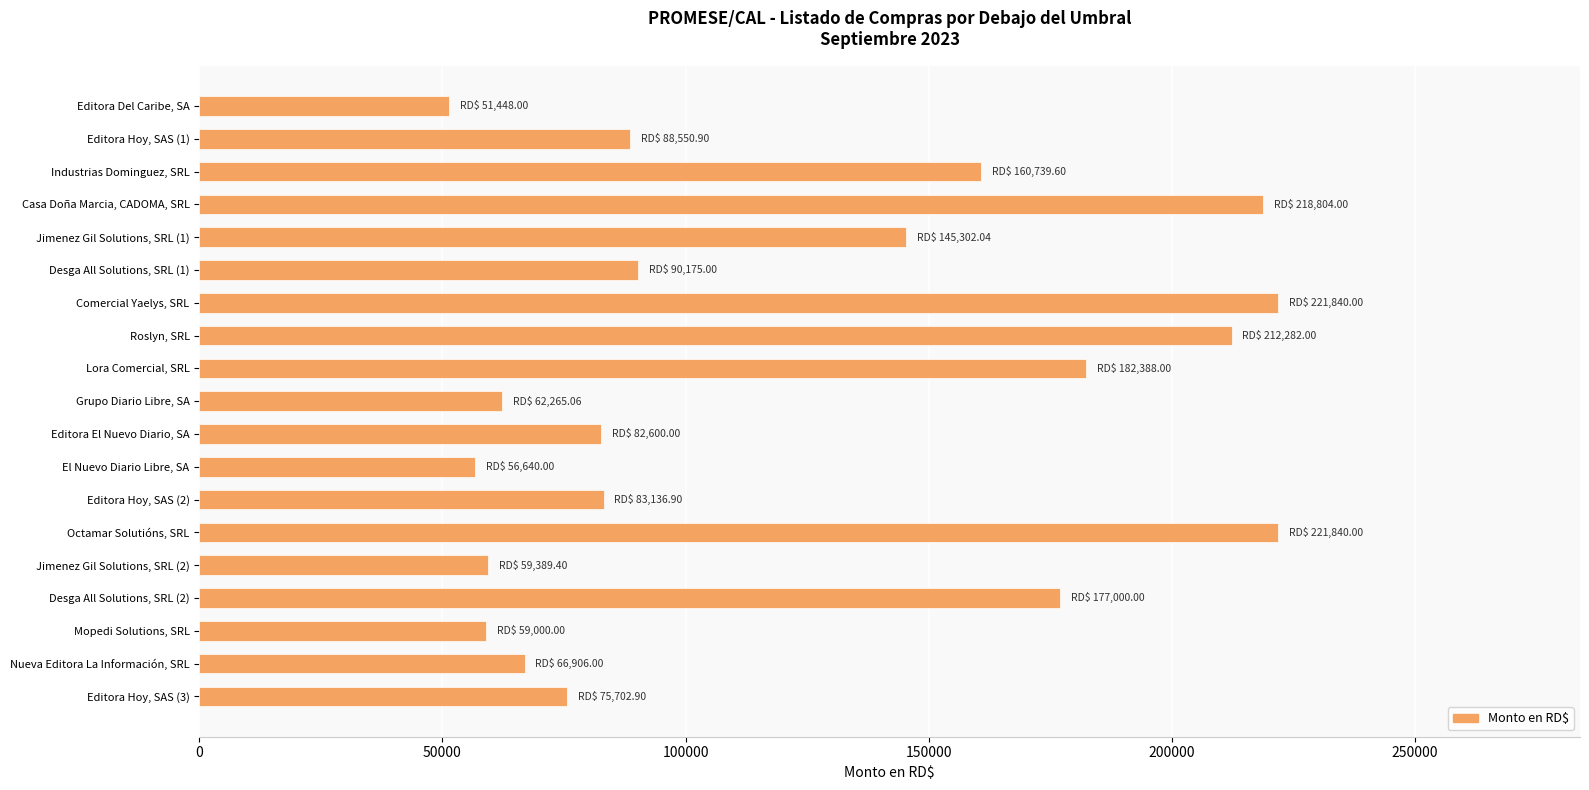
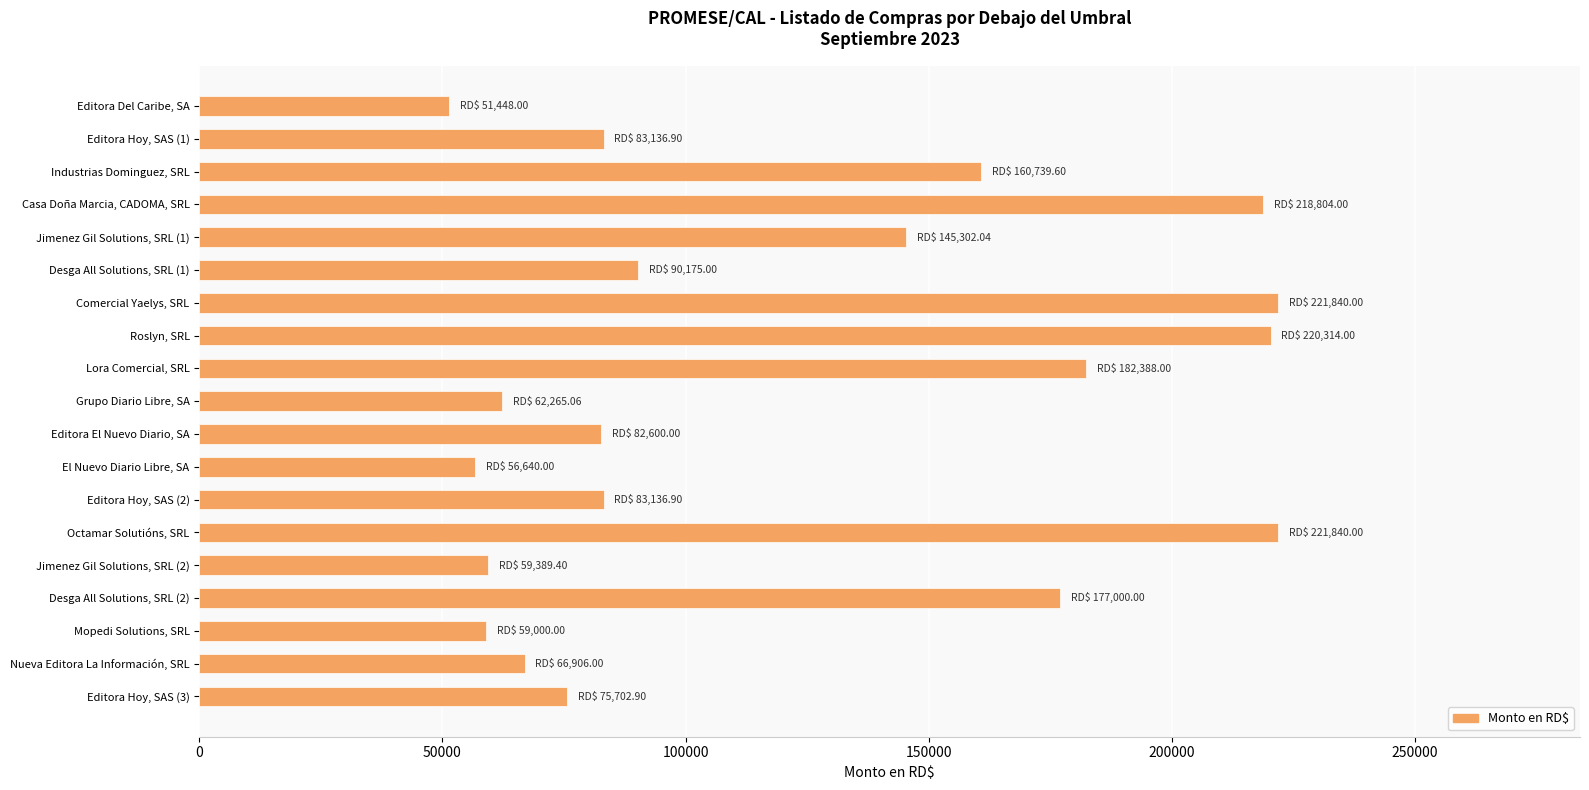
  {
    "Editora Del Caribe, SA": "51,448.00",
-   "Editora Hoy, SAS (1)": "88,550.90",
+   "Editora Hoy, SAS (1)": "83,136.90",
    "Industrias Dominguez, SRL": "160,739.60",
    "Casa Doña Marcia, CADOMA, SRL": "218,804.00",
    "Jimenez Gil Solutions, SRL (1)": "145,302.04",
    "Desga All Solutions, SRL (1)": "90,175.00",
    "Comercial Yaelys, SRL": "221,840.00",
-   "Roslyn, SRL": "212,282.00",
+   "Roslyn, SRL": "220,314.00",
    "Lora Comercial, SRL": "182,388.00",
    "Grupo Diario Libre, SA": "62,265.06",
    "Editora El Nuevo Diario, SA": "82,600.00",
    "El Nuevo Diario Libre, SA": "56,640.00",
    "Editora Hoy, SAS (2)": "83,136.90",
    "Octamar Solutións, SRL": "221,840.00",
    "Jimenez Gil Solutions, SRL (2)": "59,389.40",
    "Desga All Solutions, SRL (2)": "177,000.00",
    "Mopedi Solutions, SRL": "59,000.00",
    "Nueva Editora La Información, SRL": "66,906.00",
    "Editora Hoy, SAS (3)": "75,702.90"
  }
